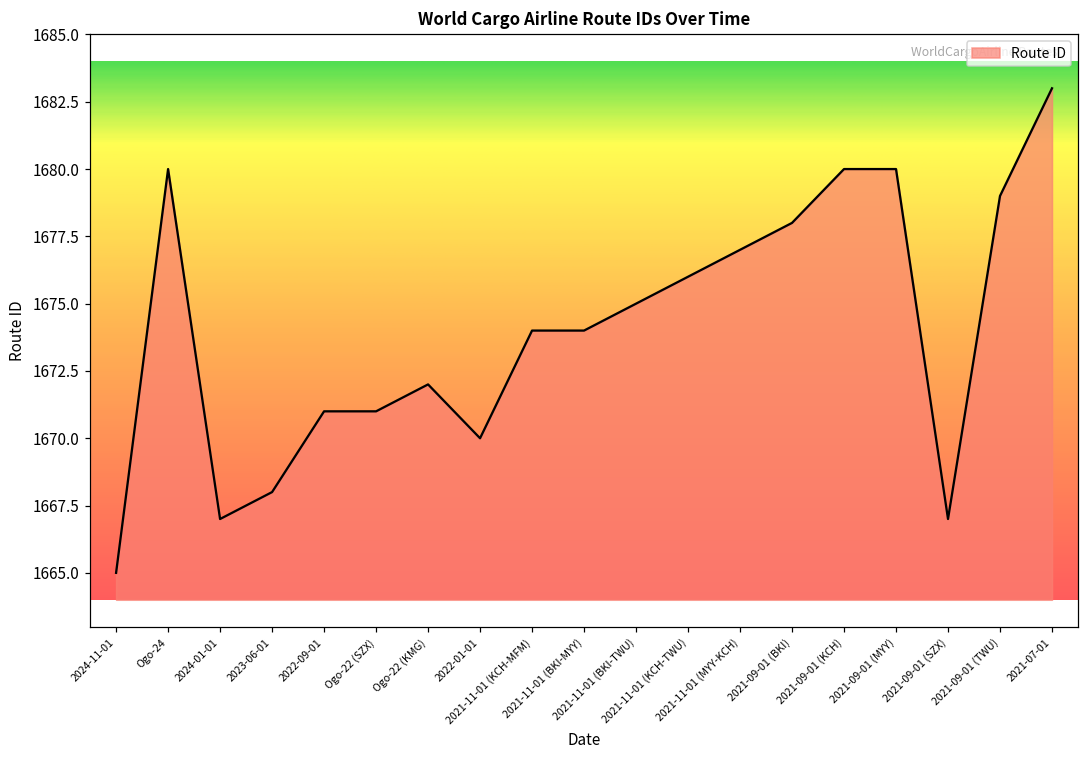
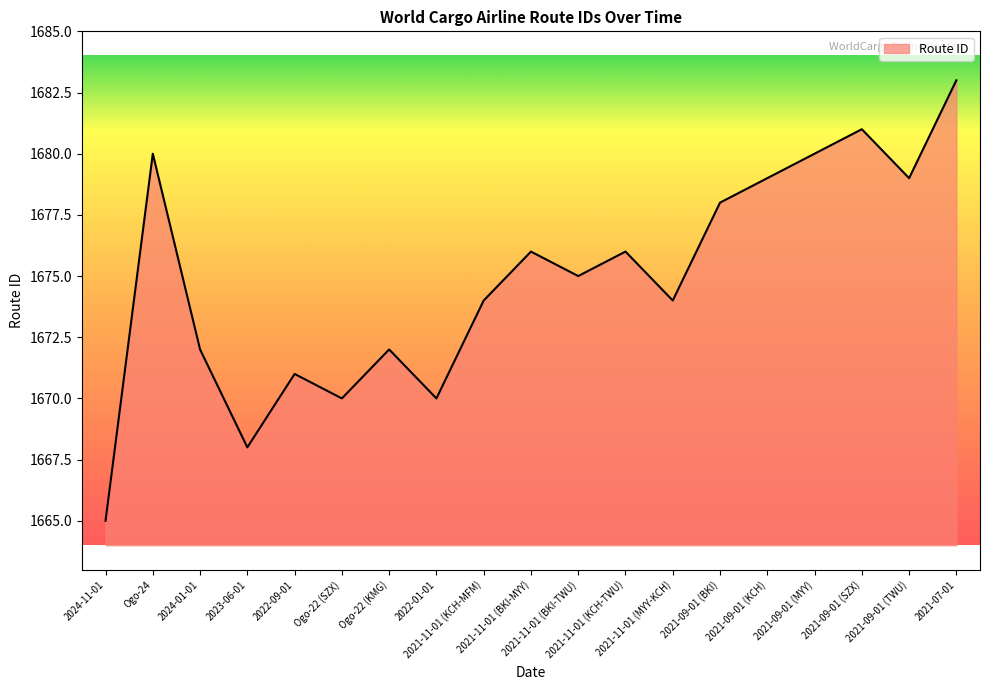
  {
    "2024-11-01": 1665,
    "Ogo-24": 1680,
-   "2024-01-01": 1667,
+   "2024-01-01": 1672,
    "2023-06-01": 1668,
    "2022-09-01": 1671,
-   "Ogo-22 (SZX)": 1671,
+   "Ogo-22 (SZX)": 1670,
    "Ogo-22 (KMG)": 1672,
    "2022-01-01": 1670,
    "2021-11-01 (KCH-MFM)": 1674,
-   "2021-11-01 (BKI-MYY)": 1674,
+   "2021-11-01 (BKI-MYY)": 1676,
    "2021-11-01 (BKI-TWU)": 1675,
    "2021-11-01 (KCH-TWU)": 1676,
-   "2021-11-01 (MYY-KCH)": 1677,
+   "2021-11-01 (MYY-KCH)": 1674,
    "2021-09-01 (BKI)": 1678,
-   "2021-09-01 (KCH)": 1680,
+   "2021-09-01 (KCH)": 1679,
    "2021-09-01 (MYY)": 1680,
-   "2021-09-01 (SZX)": 1667,
+   "2021-09-01 (SZX)": 1681,
    "2021-09-01 (TWU)": 1679,
    "2021-07-01": 1683
  }
